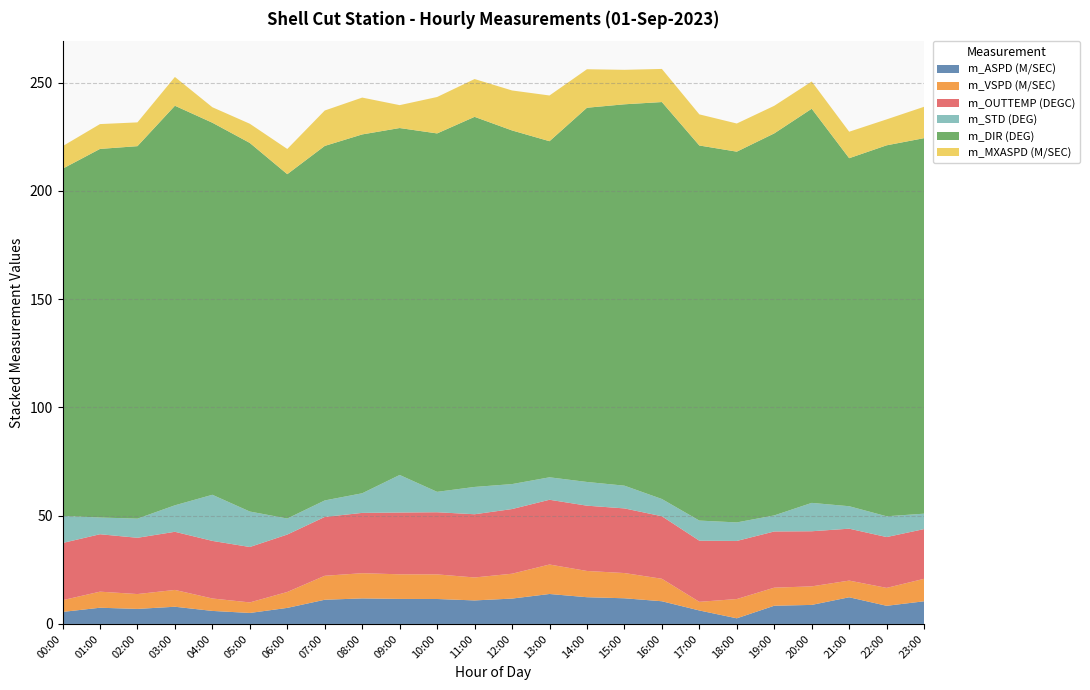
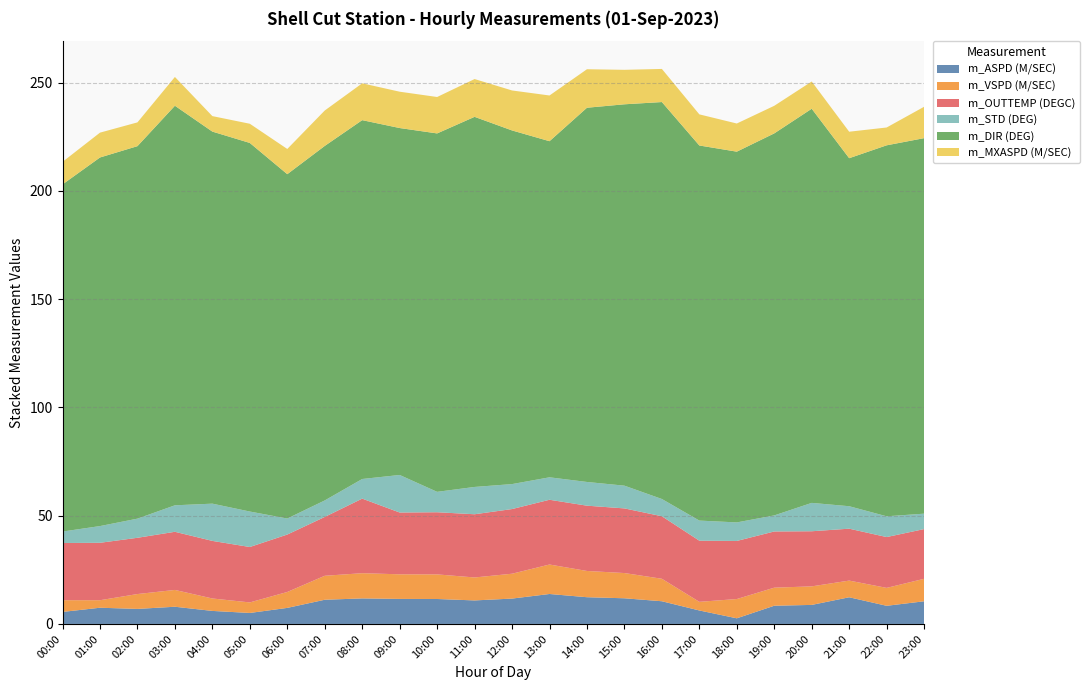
  {
    "m_ASPD (M/SEC)": {
      "00:00": 6,
      "01:00": 7,
      "02:00": 7,
      "03:00": 8,
      "04:00": 6,
      "05:00": 5,
      "06:00": 7,
      "07:00": 11,
      "08:00": 12,
      "09:00": 12,
      "10:00": 12,
      "11:00": 11,
      "12:00": 12,
      "13:00": 14,
      "14:00": 12,
      "15:00": 12,
      "16:00": 10,
      "17:00": 6,
      "18:00": 3,
      "19:00": 8,
      "20:00": 9,
      "21:00": 12,
      "22:00": 8,
      "23:00": 10
    },
    "m_VSPD (M/SEC)": {
      "00:00": 5,
-     "01:00": 7,
+     "01:00": 3,
      "02:00": 7,
      "03:00": 8,
      "04:00": 6,
      "05:00": 5,
      "06:00": 7,
      "07:00": 11,
      "08:00": 12,
      "09:00": 11,
      "10:00": 11,
      "11:00": 11,
      "12:00": 11,
      "13:00": 14,
      "14:00": 12,
      "15:00": 12,
      "16:00": 10,
      "17:00": 4,
      "18:00": 9,
      "19:00": 8,
      "20:00": 9,
      "21:00": 8,
      "22:00": 8,
      "23:00": 10
    },
    "m_OUTTEMP (DEGC)": {
      "00:00": 26,
      "01:00": 27,
      "02:00": 26,
      "03:00": 27,
      "04:00": 27,
      "05:00": 26,
      "06:00": 27,
      "07:00": 27,
-     "08:00": 28,
+     "08:00": 34,
      "09:00": 29,
      "10:00": 29,
      "11:00": 29,
      "12:00": 30,
      "13:00": 30,
      "14:00": 30,
      "15:00": 30,
      "16:00": 29,
      "17:00": 28,
      "18:00": 27,
      "19:00": 26,
      "20:00": 25,
      "21:00": 24,
      "22:00": 23,
      "23:00": 23
    },
    "m_STD (DEG)": {
-     "00:00": 13,
+     "00:00": 5,
      "01:00": 8,
      "02:00": 9,
      "03:00": 12,
-     "04:00": 21,
+     "04:00": 17,
      "05:00": 16,
      "06:00": 7,
      "07:00": 8,
      "08:00": 9,
      "09:00": 17,
      "10:00": 9,
      "11:00": 13,
      "12:00": 12,
      "13:00": 10,
      "14:00": 11,
      "15:00": 11,
      "16:00": 8,
      "17:00": 9,
      "18:00": 9,
      "19:00": 7,
      "20:00": 13,
      "21:00": 10,
      "22:00": 10,
      "23:00": 7
    },
    "m_DIR (DEG)": {
      "00:00": 160,
      "01:00": 170,
      "02:00": 172,
      "03:00": 185,
      "04:00": 172,
      "05:00": 170,
      "06:00": 159,
      "07:00": 164,
      "08:00": 166,
      "09:00": 160,
      "10:00": 166,
      "11:00": 171,
      "12:00": 163,
      "13:00": 155,
      "14:00": 173,
      "15:00": 176,
      "16:00": 183,
      "17:00": 173,
      "18:00": 171,
      "19:00": 176,
      "20:00": 182,
      "21:00": 161,
      "22:00": 171,
      "23:00": 173
    },
    "m_MXASPD (M/SEC)": {
      "00:00": 10,
      "01:00": 11,
      "02:00": 11,
      "03:00": 13,
      "04:00": 7,
      "05:00": 9,
      "06:00": 12,
      "07:00": 16,
      "08:00": 17,
-     "09:00": 11,
+     "09:00": 17,
      "10:00": 17,
      "11:00": 17,
      "12:00": 18,
      "13:00": 21,
      "14:00": 18,
      "15:00": 16,
      "16:00": 15,
      "17:00": 14,
      "18:00": 13,
      "19:00": 13,
      "20:00": 13,
      "21:00": 12,
-     "22:00": 12,
+     "22:00": 8,
      "23:00": 14
    }
  }
